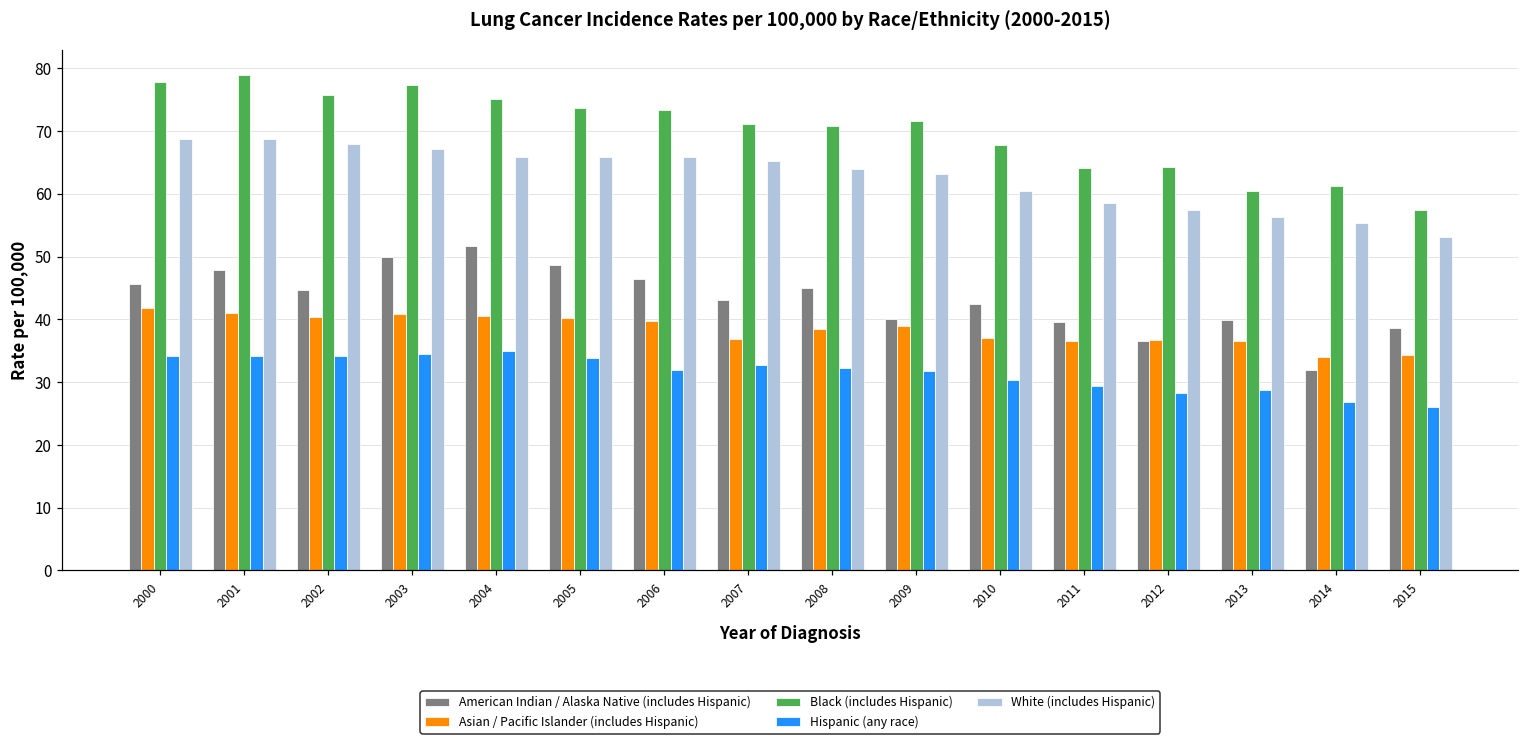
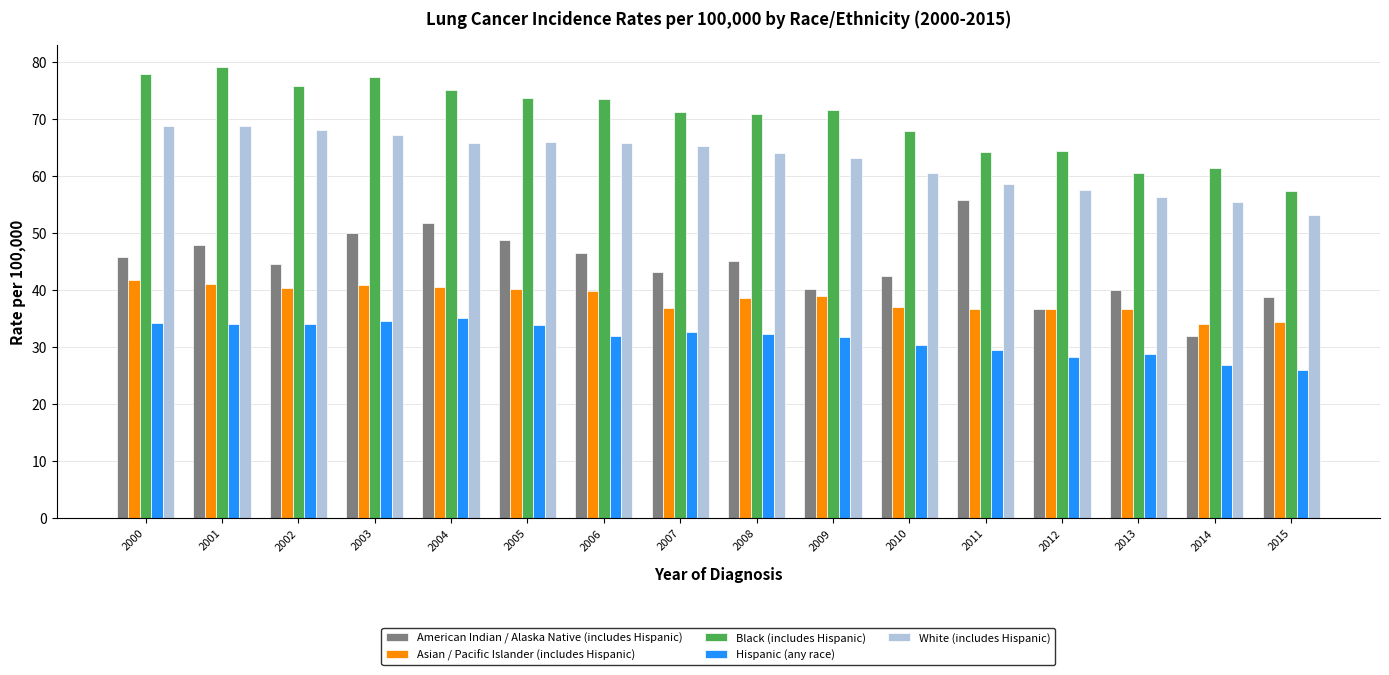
  {
    "American Indian / Alaska Native (includes Hispanic)": {
      "2000": 46,
      "2001": 48,
      "2002": 45,
      "2003": 50,
      "2004": 52,
      "2005": 49,
      "2006": 46,
      "2007": 43,
      "2008": 45,
      "2009": 40,
      "2010": 42,
-     "2011": 40,
+     "2011": 56,
      "2012": 37,
      "2013": 40,
      "2014": 32,
      "2015": 39
    },
    "Asian / Pacific Islander (includes Hispanic)": {
      "2000": 42,
      "2001": 41,
      "2002": 40,
      "2003": 41,
      "2004": 41,
      "2005": 40,
      "2006": 40,
      "2007": 37,
      "2008": 39,
      "2009": 39,
      "2010": 37,
      "2011": 37,
      "2012": 37,
      "2013": 37,
      "2014": 34,
      "2015": 34
    },
    "Black (includes Hispanic)": {
      "2000": 78,
      "2001": 79,
      "2002": 76,
      "2003": 77,
      "2004": 75,
      "2005": 74,
      "2006": 73,
      "2007": 71,
      "2008": 71,
      "2009": 72,
      "2010": 68,
      "2011": 64,
      "2012": 64,
      "2013": 61,
      "2014": 61,
      "2015": 57
    },
    "Hispanic (any race)": {
      "2000": 34,
      "2001": 34,
      "2002": 34,
      "2003": 35,
      "2004": 35,
      "2005": 34,
      "2006": 32,
      "2007": 33,
      "2008": 32,
      "2009": 32,
      "2010": 30,
      "2011": 29,
      "2012": 28,
      "2013": 29,
      "2014": 27,
      "2015": 26
    },
    "White (includes Hispanic)": {
      "2000": 69,
      "2001": 69,
      "2002": 68,
      "2003": 67,
      "2004": 66,
      "2005": 66,
      "2006": 66,
      "2007": 65,
      "2008": 64,
      "2009": 63,
      "2010": 60,
      "2011": 59,
      "2012": 58,
      "2013": 56,
      "2014": 55,
      "2015": 53
    }
  }
